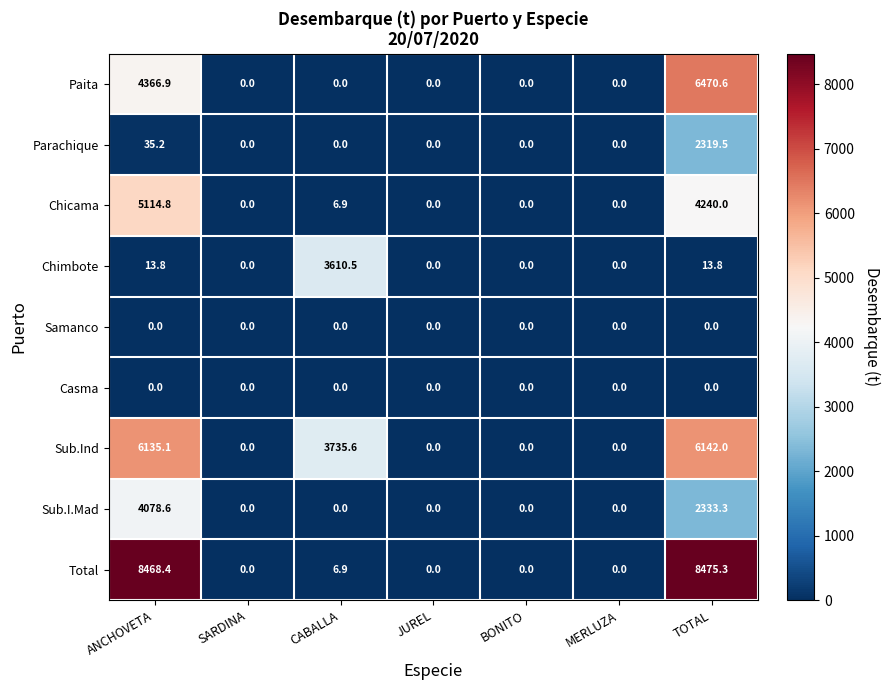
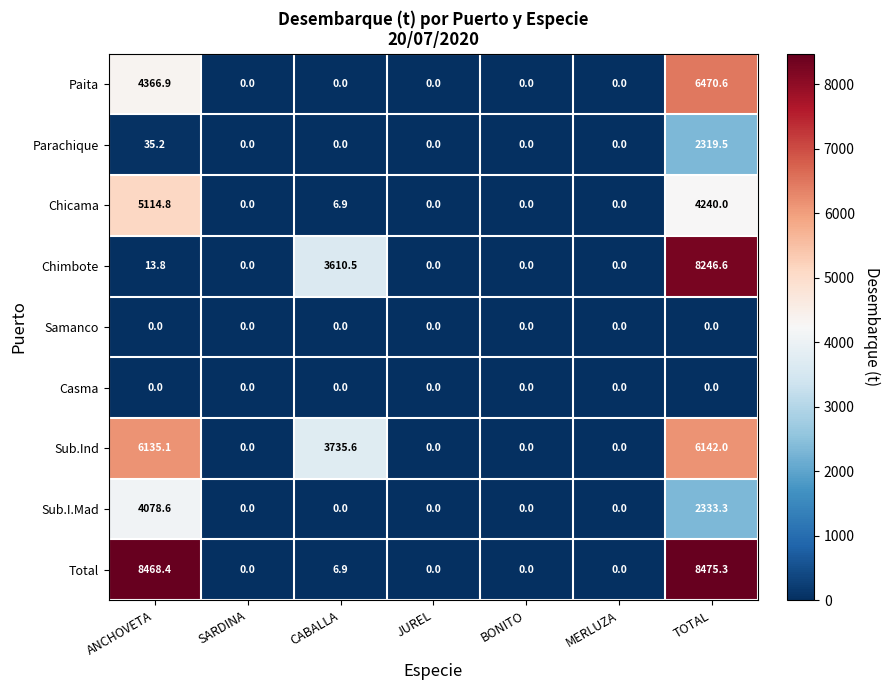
  {
    "Paita": {
      "ANCHOVETA": 4366.9,
      "SARDINA": 0.0,
      "CABALLA": 0.0,
      "JUREL": 0.0,
      "BONITO": 0.0,
      "MERLUZA": 0.0,
      "TOTAL": 6470.6
    },
    "Parachique": {
      "ANCHOVETA": 35.2,
      "SARDINA": 0.0,
      "CABALLA": 0.0,
      "JUREL": 0.0,
      "BONITO": 0.0,
      "MERLUZA": 0.0,
      "TOTAL": 2319.5
    },
    "Chicama": {
      "ANCHOVETA": 5114.8,
      "SARDINA": 0.0,
      "CABALLA": 6.9,
      "JUREL": 0.0,
      "BONITO": 0.0,
      "MERLUZA": 0.0,
      "TOTAL": 4240.0
    },
    "Chimbote": {
      "ANCHOVETA": 13.8,
      "SARDINA": 0.0,
      "CABALLA": 3610.5,
      "JUREL": 0.0,
      "BONITO": 0.0,
      "MERLUZA": 0.0,
-     "TOTAL": 13.8
+     "TOTAL": 8246.6
    },
    "Samanco": {
      "ANCHOVETA": 0.0,
      "SARDINA": 0.0,
      "CABALLA": 0.0,
      "JUREL": 0.0,
      "BONITO": 0.0,
      "MERLUZA": 0.0,
      "TOTAL": 0.0
    },
    "Casma": {
      "ANCHOVETA": 0.0,
      "SARDINA": 0.0,
      "CABALLA": 0.0,
      "JUREL": 0.0,
      "BONITO": 0.0,
      "MERLUZA": 0.0,
      "TOTAL": 0.0
    },
    "Sub.Ind": {
      "ANCHOVETA": 6135.1,
      "SARDINA": 0.0,
      "CABALLA": 3735.6,
      "JUREL": 0.0,
      "BONITO": 0.0,
      "MERLUZA": 0.0,
      "TOTAL": 6142.0
    },
    "Sub.I.Mad": {
      "ANCHOVETA": 4078.6,
      "SARDINA": 0.0,
      "CABALLA": 0.0,
      "JUREL": 0.0,
      "BONITO": 0.0,
      "MERLUZA": 0.0,
      "TOTAL": 2333.3
    },
    "Total": {
      "ANCHOVETA": 8468.4,
      "SARDINA": 0.0,
      "CABALLA": 6.9,
      "JUREL": 0.0,
      "BONITO": 0.0,
      "MERLUZA": 0.0,
      "TOTAL": 8475.3
    }
  }
